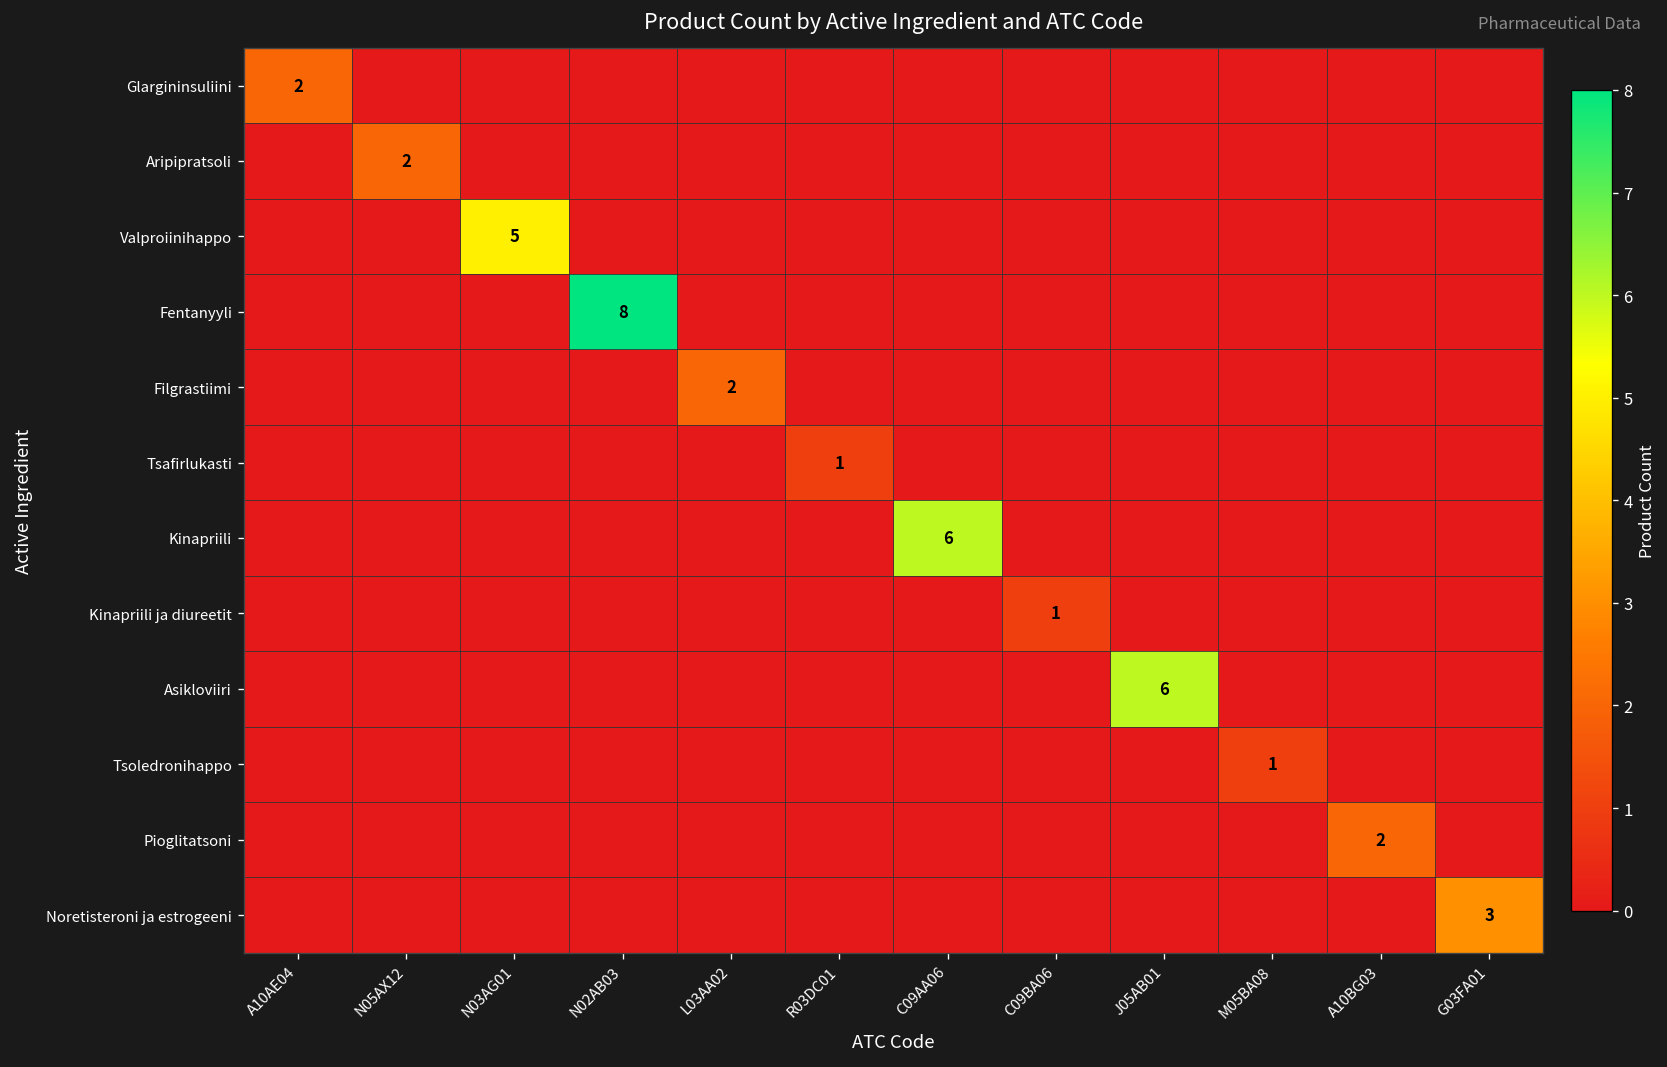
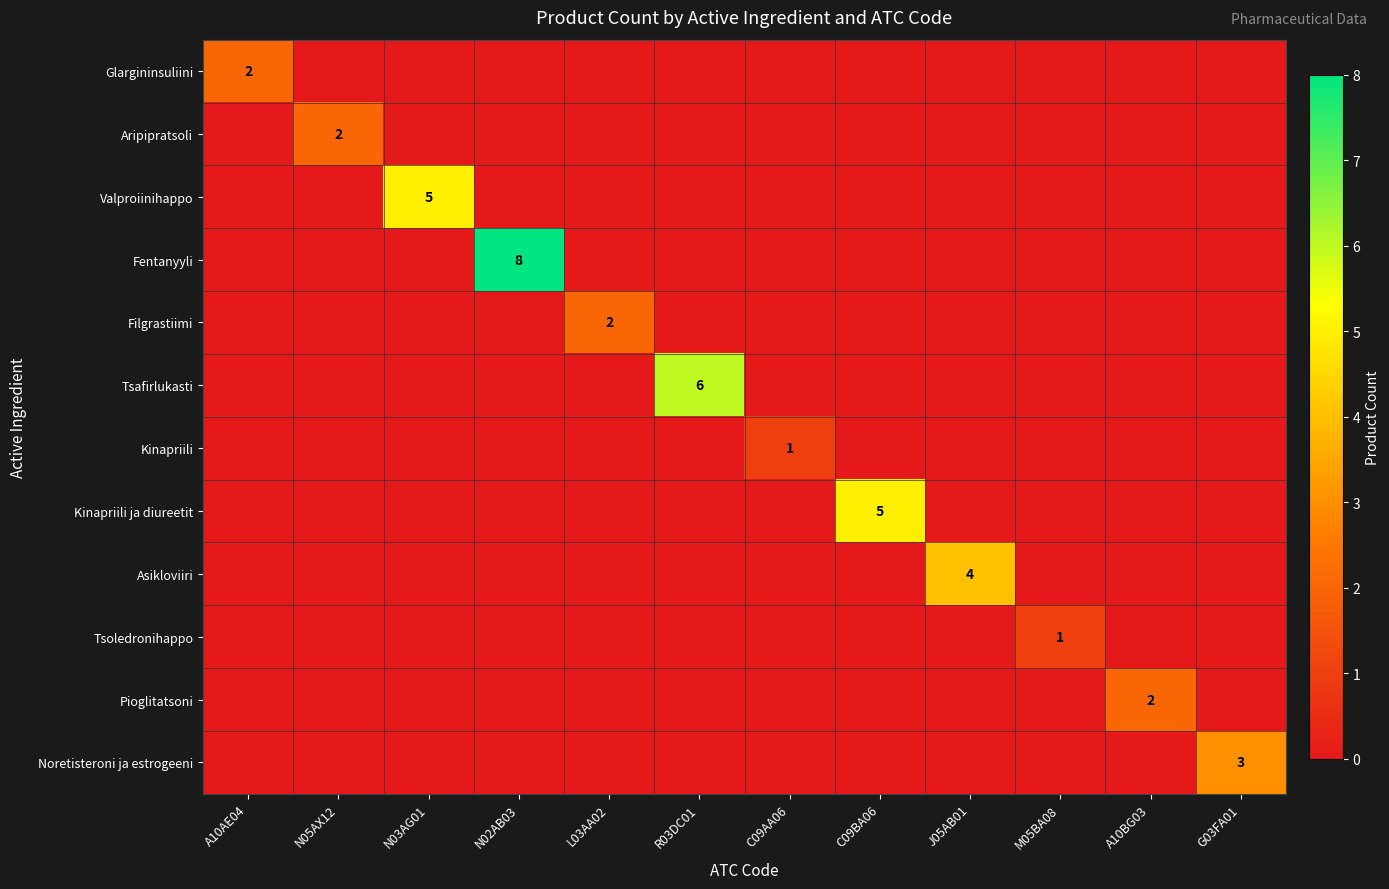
  {
    "Glargininsuliini": {
      "A10AE04": 2
    },
    "Aripipratsoli": {
      "N05AX12": 2
    },
    "Valproiinihappo": {
      "N03AG01": 5
    },
    "Fentanyyli": {
      "N02AB03": 8
    },
    "Filgrastiimi": {
      "L03AA02": 2
    },
    "Tsafirlukasti": {
-     "R03DC01": 1
+     "R03DC01": 6
    },
    "Kinapriili": {
-     "C09AA06": 6
+     "C09AA06": 1
    },
    "Kinapriili ja diureetit": {
-     "C09BA06": 1
+     "C09BA06": 5
    },
    "Asikloviiri": {
-     "J05AB01": 6
+     "J05AB01": 4
    },
    "Tsoledronihappo": {
      "M05BA08": 1
    },
    "Pioglitatsoni": {
      "A10BG03": 2
    },
    "Noretisteroni ja estrogeeni": {
      "G03FA01": 3
    }
  }
